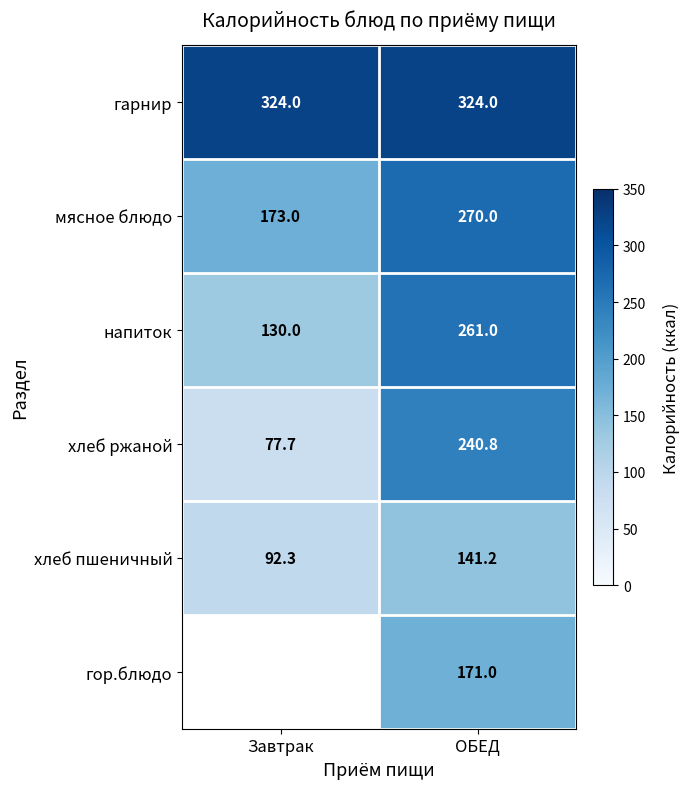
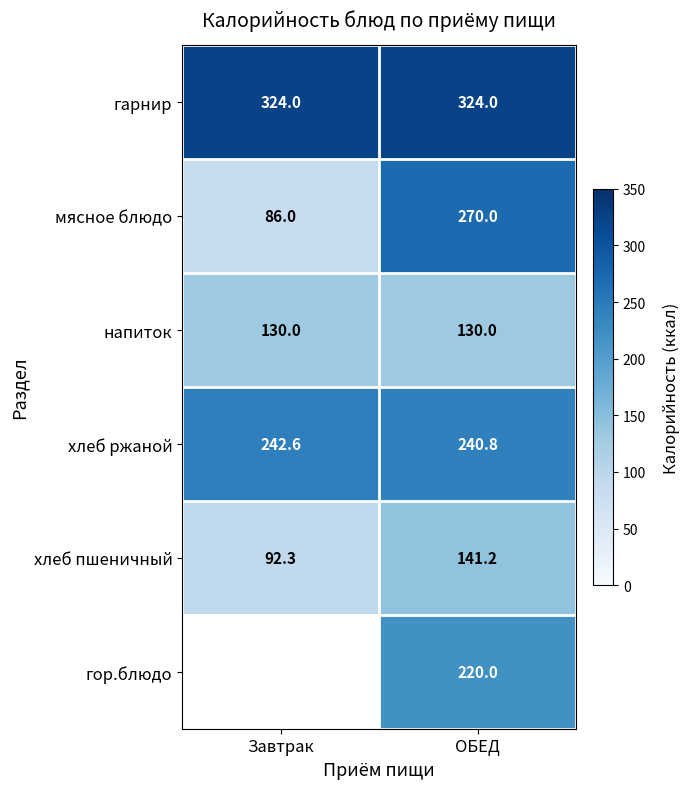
  {
    "гарнир": {
      "Завтрак": 324.0,
      "ОБЕД": 324.0
    },
    "мясное блюдо": {
-     "Завтрак": 173.0,
+     "Завтрак": 86.0,
      "ОБЕД": 270.0
    },
    "напиток": {
      "Завтрак": 130.0,
-     "ОБЕД": 261.0
+     "ОБЕД": 130.0
    },
    "хлеб ржаной": {
-     "Завтрак": 77.7,
+     "Завтрак": 242.6,
      "ОБЕД": 240.8
    },
    "хлеб пшеничный": {
      "Завтрак": 92.3,
      "ОБЕД": 141.2
    },
    "гор.блюдо": {
-     "ОБЕД": 171.0
+     "ОБЕД": 220.0
    }
  }
